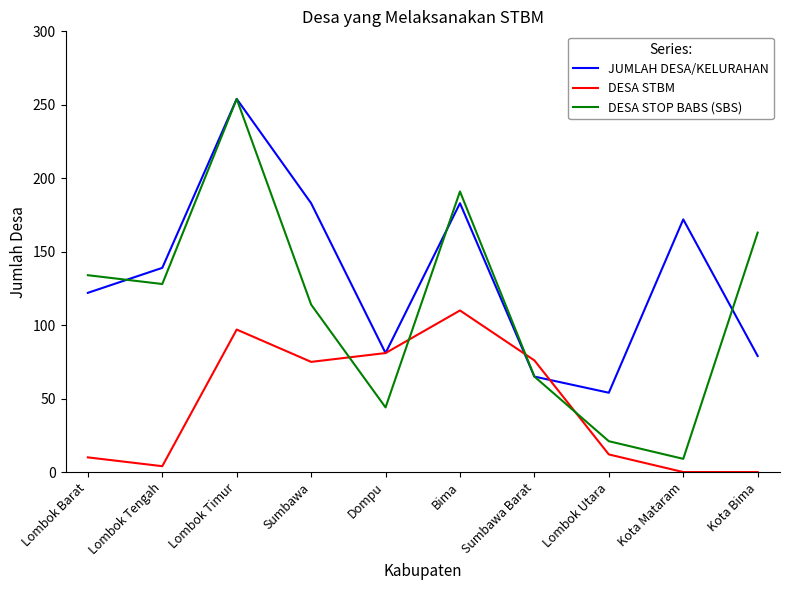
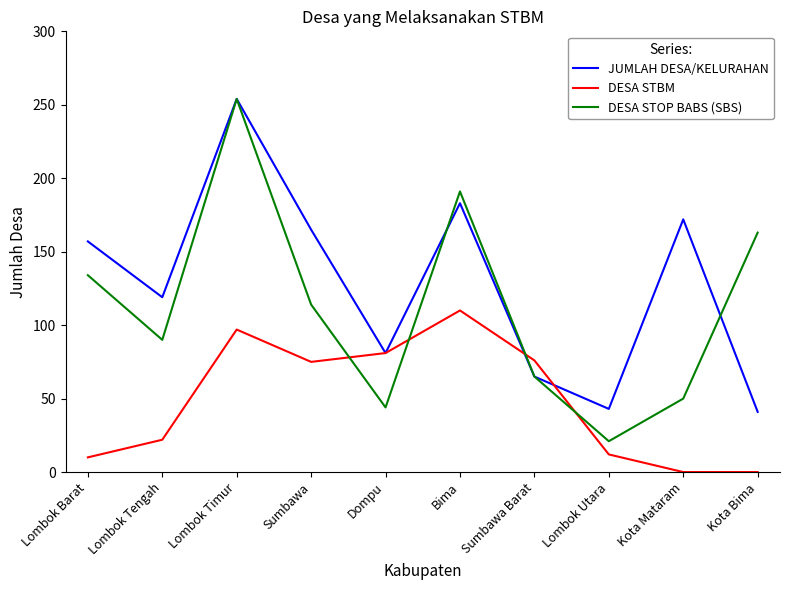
  {
    "JUMLAH DESA/KELURAHAN": {
-     "Lombok Barat": 122,
-     "Lombok Tengah": 139,
-     "Sumbawa": 183,
+     "Lombok Barat": 157,
+     "Lombok Tengah": 119,
+     "Sumbawa": 165,
      "Bima": 183,
-     "Lombok Utara": 54,
+     "Lombok Utara": 43,
      "Kota Mataram": 172,
-     "Kota Bima": 79
+     "Kota Bima": 41
    },
    "DESA STBM": {
      "Lombok Barat": 10,
-     "Lombok Tengah": 4,
+     "Lombok Tengah": 22,
      "Lombok Timur": 97,
      "Sumbawa": 75,
      "Bima": 110,
      "Sumbawa Barat": 76,
      "Lombok Utara": 12,
      "Kota Mataram": 0,
      "Kota Bima": 0
    },
    "DESA STOP BABS (SBS)": {
      "Lombok Barat": 134,
-     "Lombok Tengah": 128,
+     "Lombok Tengah": 90,
      "Sumbawa": 114,
      "Dompu": 44,
      "Bima": 191,
      "Lombok Utara": 21,
-     "Kota Mataram": 9,
+     "Kota Mataram": 50,
      "Kota Bima": 163
    }
  }
